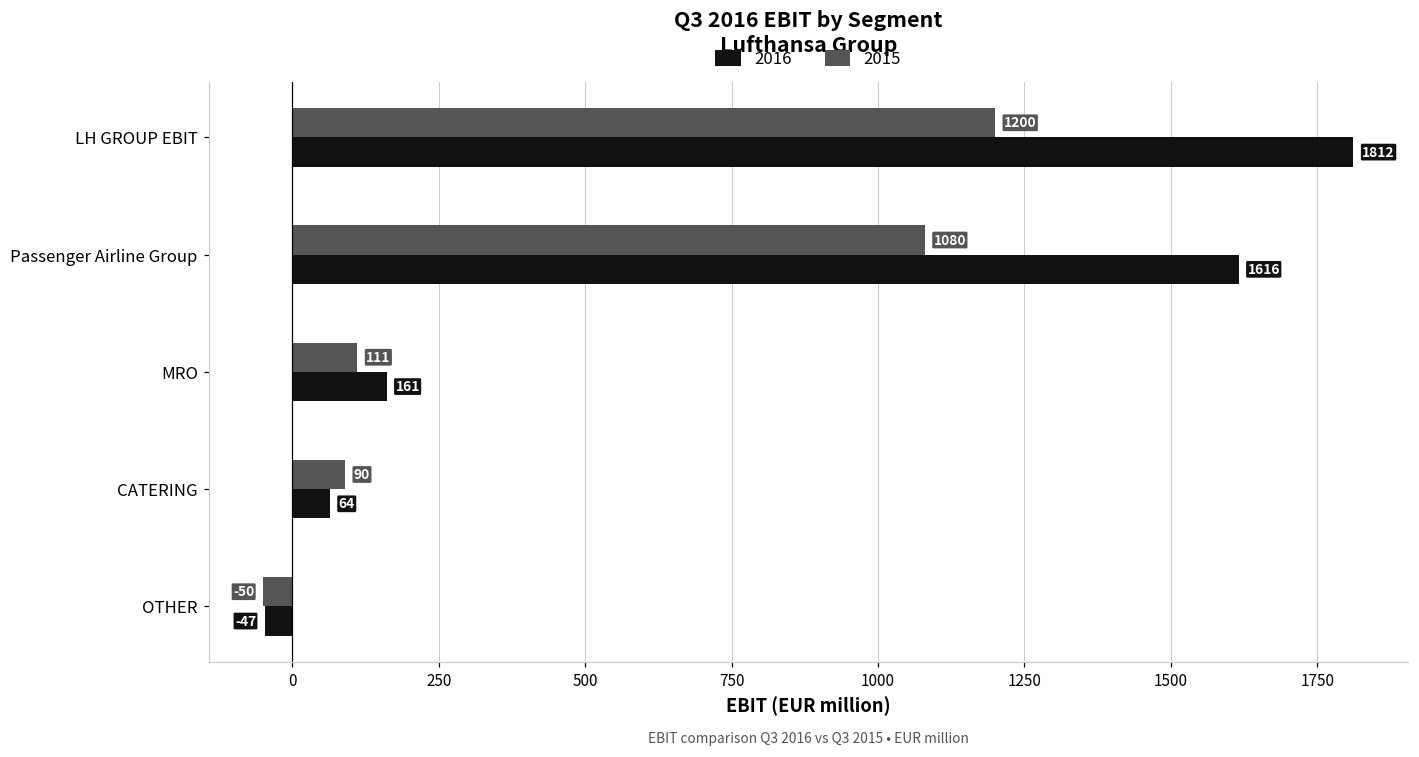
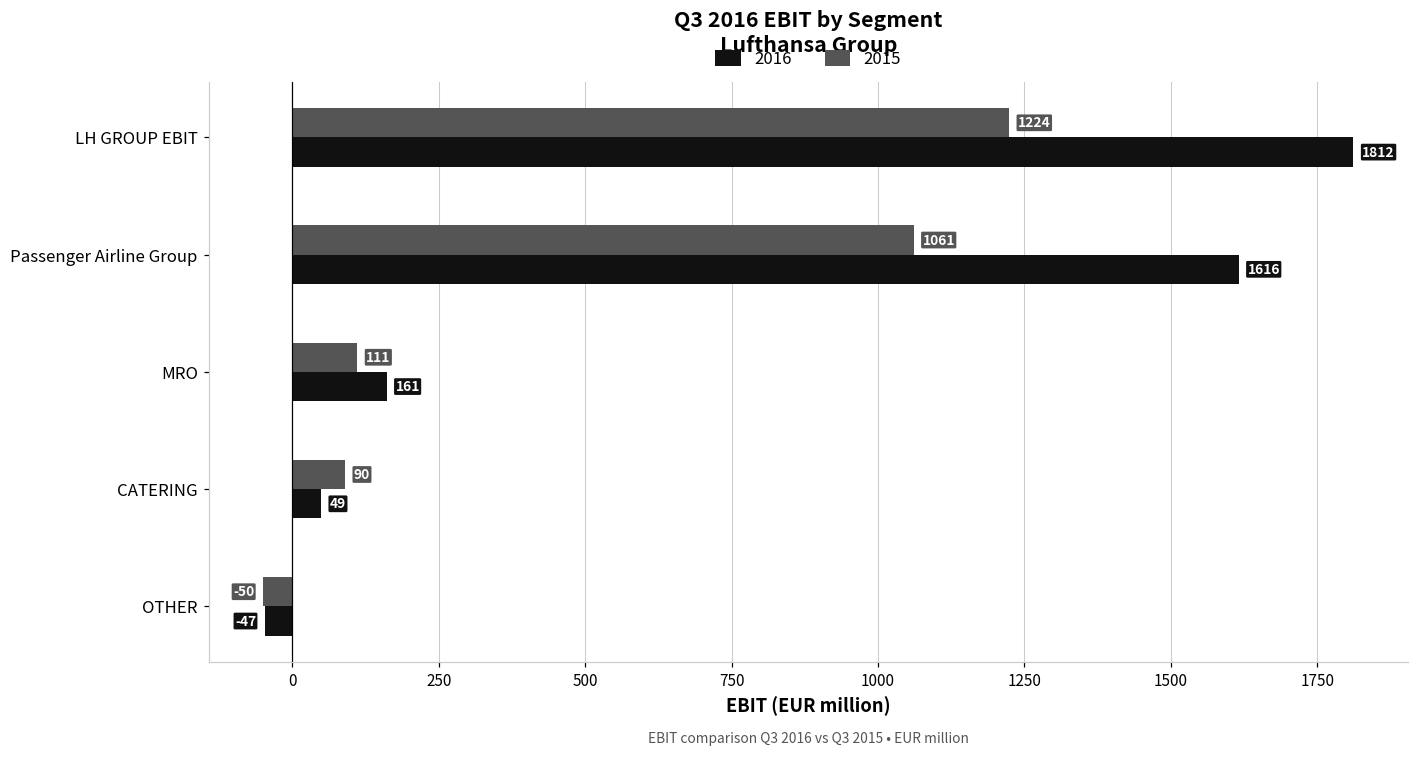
  {
    "2016": {
-     "CATERING": 64
+     "CATERING": 49
    },
    "2015": {
-     "LH GROUP EBIT": 1200,
-     "Passenger Airline Group": 1080
+     "LH GROUP EBIT": 1224,
+     "Passenger Airline Group": 1061
    }
  }
